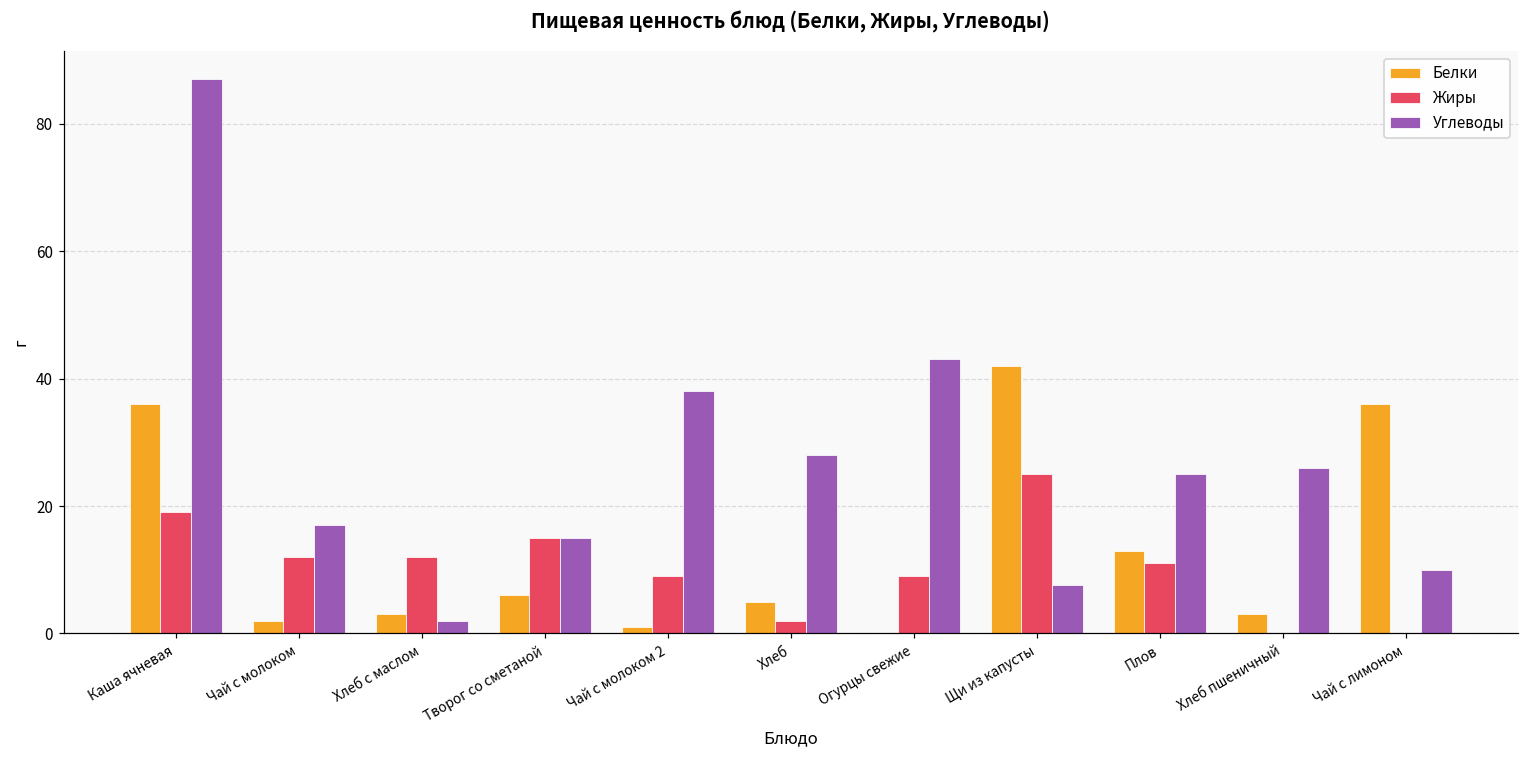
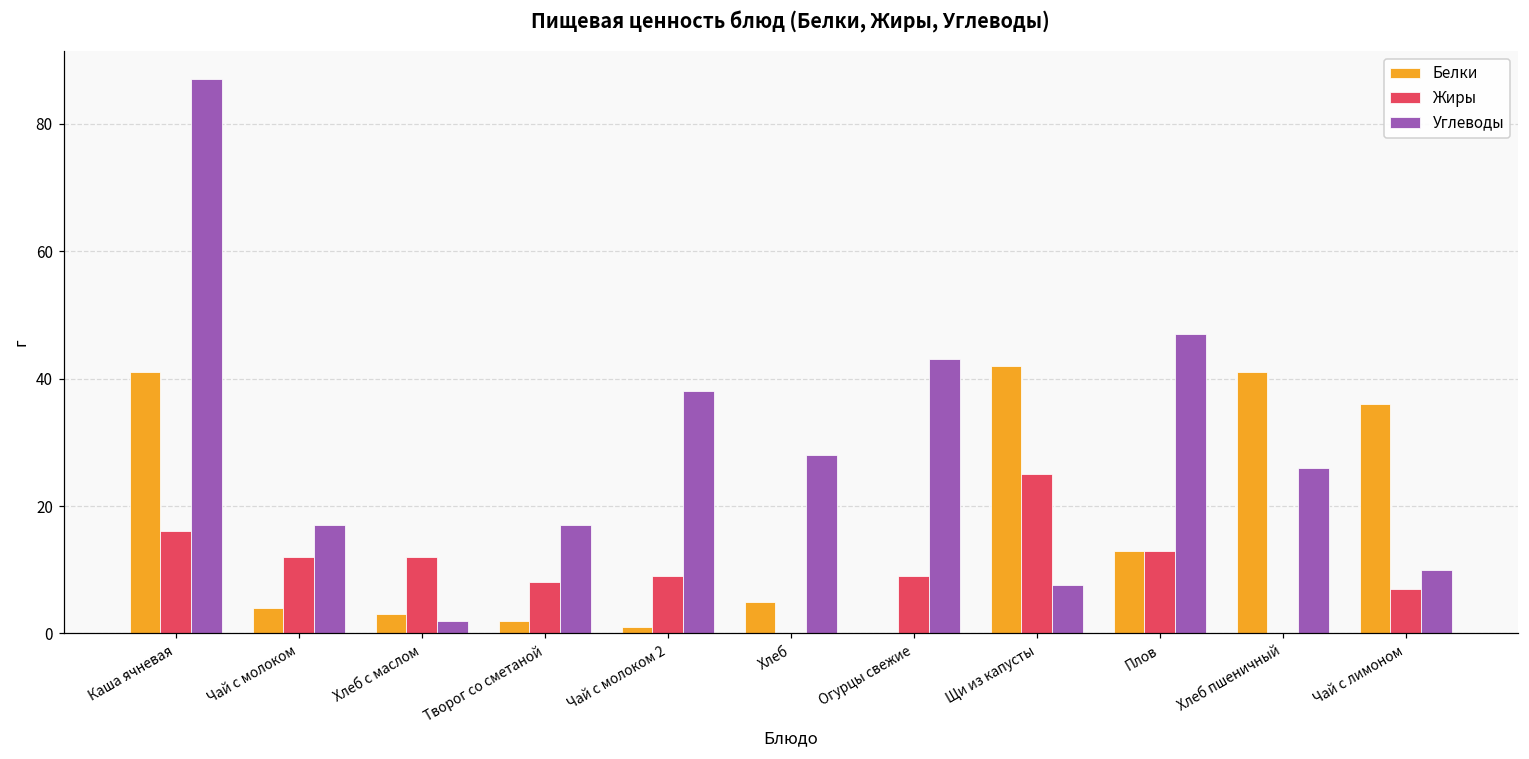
  {
    "Белки": {
-     "Каша ячневая": 36,
-     "Чай с молоком": 2,
+     "Каша ячневая": 41,
+     "Чай с молоком": 4,
      "Хлеб с маслом": 3,
-     "Творог со сметаной": 6,
+     "Творог со сметаной": 2,
      "Чай с молоком 2": 1,
      "Хлеб": 5,
      "Огурцы свежие": 0,
      "Щи из капусты": 42,
      "Плов": 13,
-     "Хлеб пшеничный": 3,
+     "Хлеб пшеничный": 41,
      "Чай с лимоном": 36
    },
    "Жиры": {
-     "Каша ячневая": 19,
+     "Каша ячневая": 16,
      "Чай с молоком": 12,
      "Хлеб с маслом": 12,
-     "Творог со сметаной": 15,
+     "Творог со сметаной": 8,
      "Чай с молоком 2": 9,
-     "Хлеб": 2,
+     "Хлеб": 0,
      "Огурцы свежие": 9,
      "Щи из капусты": 25,
-     "Плов": 11,
+     "Плов": 13,
      "Хлеб пшеничный": 0,
-     "Чай с лимоном": 0
+     "Чай с лимоном": 7
    },
    "Углеводы": {
      "Каша ячневая": 87,
      "Чай с молоком": 17,
      "Хлеб с маслом": 2,
-     "Творог со сметаной": 15,
+     "Творог со сметаной": 17,
      "Чай с молоком 2": 38,
      "Хлеб": 28,
      "Огурцы свежие": 43,
      "Щи из капусты": 8,
-     "Плов": 25,
+     "Плов": 47,
      "Хлеб пшеничный": 26,
      "Чай с лимоном": 10
    }
  }
